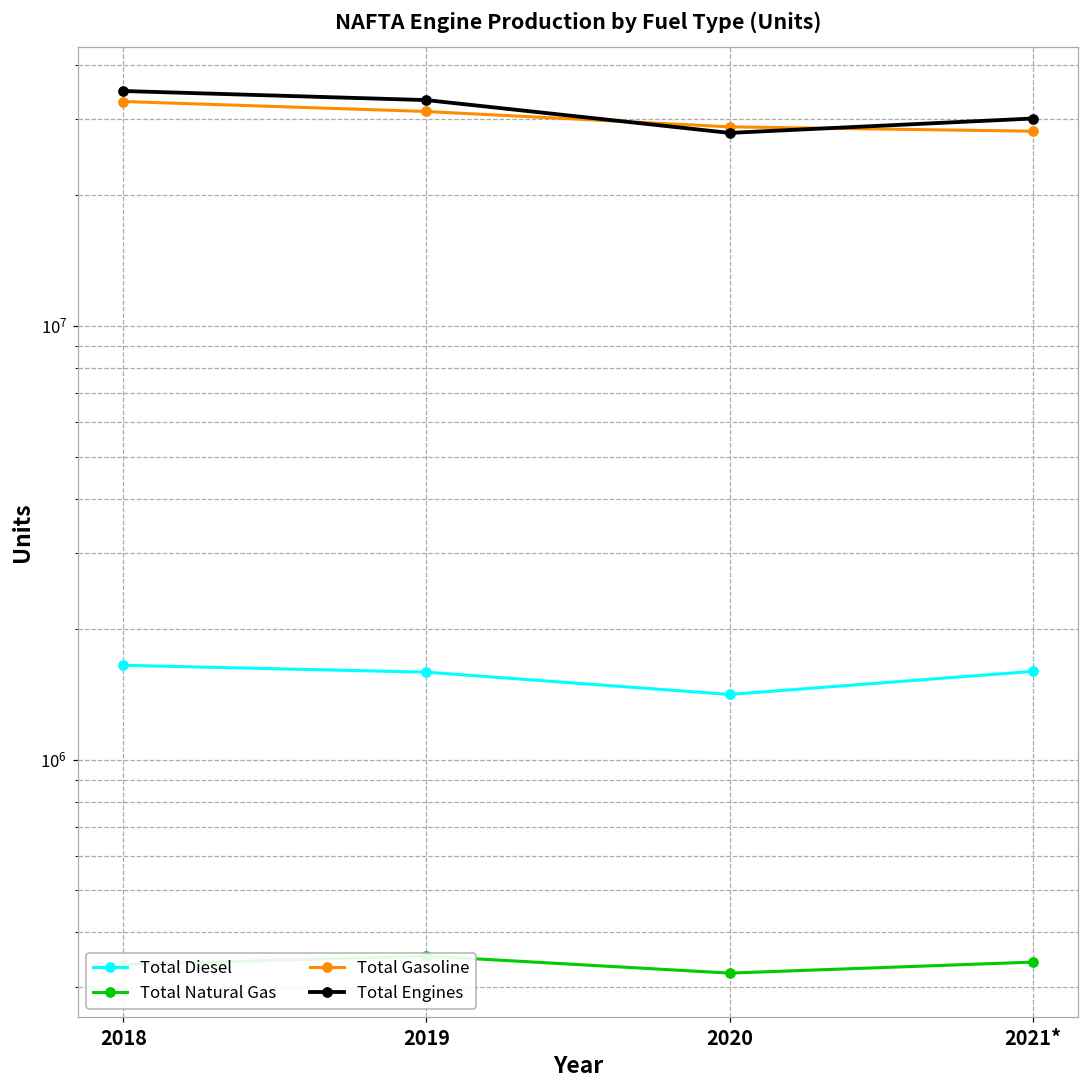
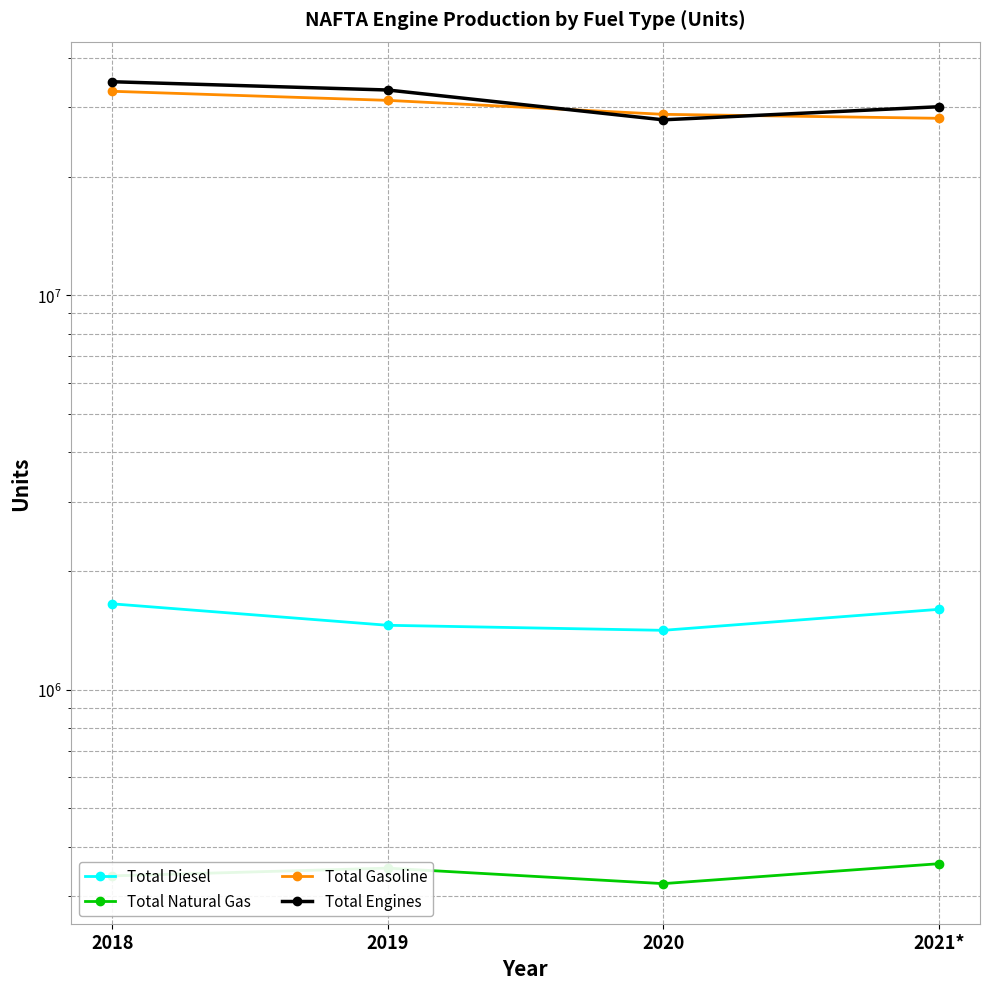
  {
    "Total Diesel": {
      "2018": 1650000,
-     "2019": 1590000,
+     "2019": 1460000,
      "2020": 1410000,
      "2021*": 1600000
    },
    "Total Natural Gas": {
      "2020": 320000,
-     "2021*": 340000
+     "2021*": 360000
    },
    "Total Gasoline": {
      "2018": 33000000,
      "2019": 31000000,
      "2020": 29000000,
      "2021*": 28000000
    },
    "Total Engines": {
      "2018": 35000000,
      "2019": 33000000,
      "2020": 28000000,
      "2021*": 30000000
    }
  }
